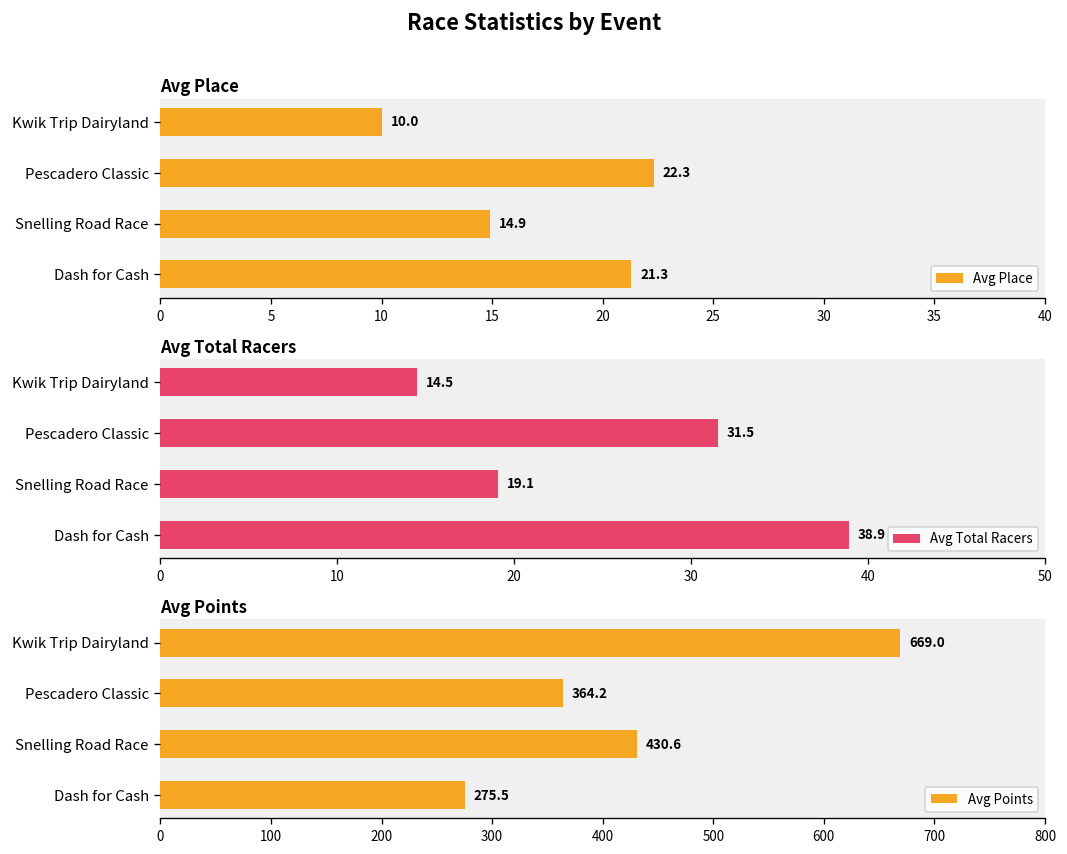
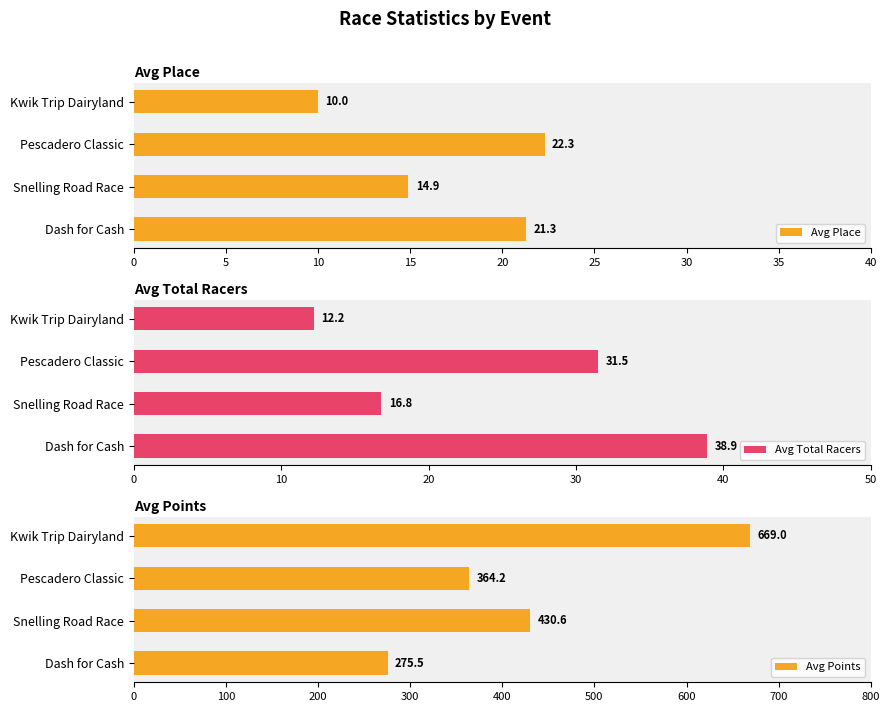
  {
    "Avg Place": {
      "Kwik Trip Dairyland": 10.0,
      "Pescadero Classic": 22.3,
      "Snelling Road Race": 14.9,
      "Dash for Cash": 21.3
    },
    "Avg Total Racers": {
-     "Kwik Trip Dairyland": 14.5,
+     "Kwik Trip Dairyland": 12.2,
      "Pescadero Classic": 31.5,
-     "Snelling Road Race": 19.1,
+     "Snelling Road Race": 16.8,
      "Dash for Cash": 38.9
    },
    "Avg Points": {
      "Kwik Trip Dairyland": 669.0,
      "Pescadero Classic": 364.2,
      "Snelling Road Race": 430.6,
      "Dash for Cash": 275.5
    }
  }
